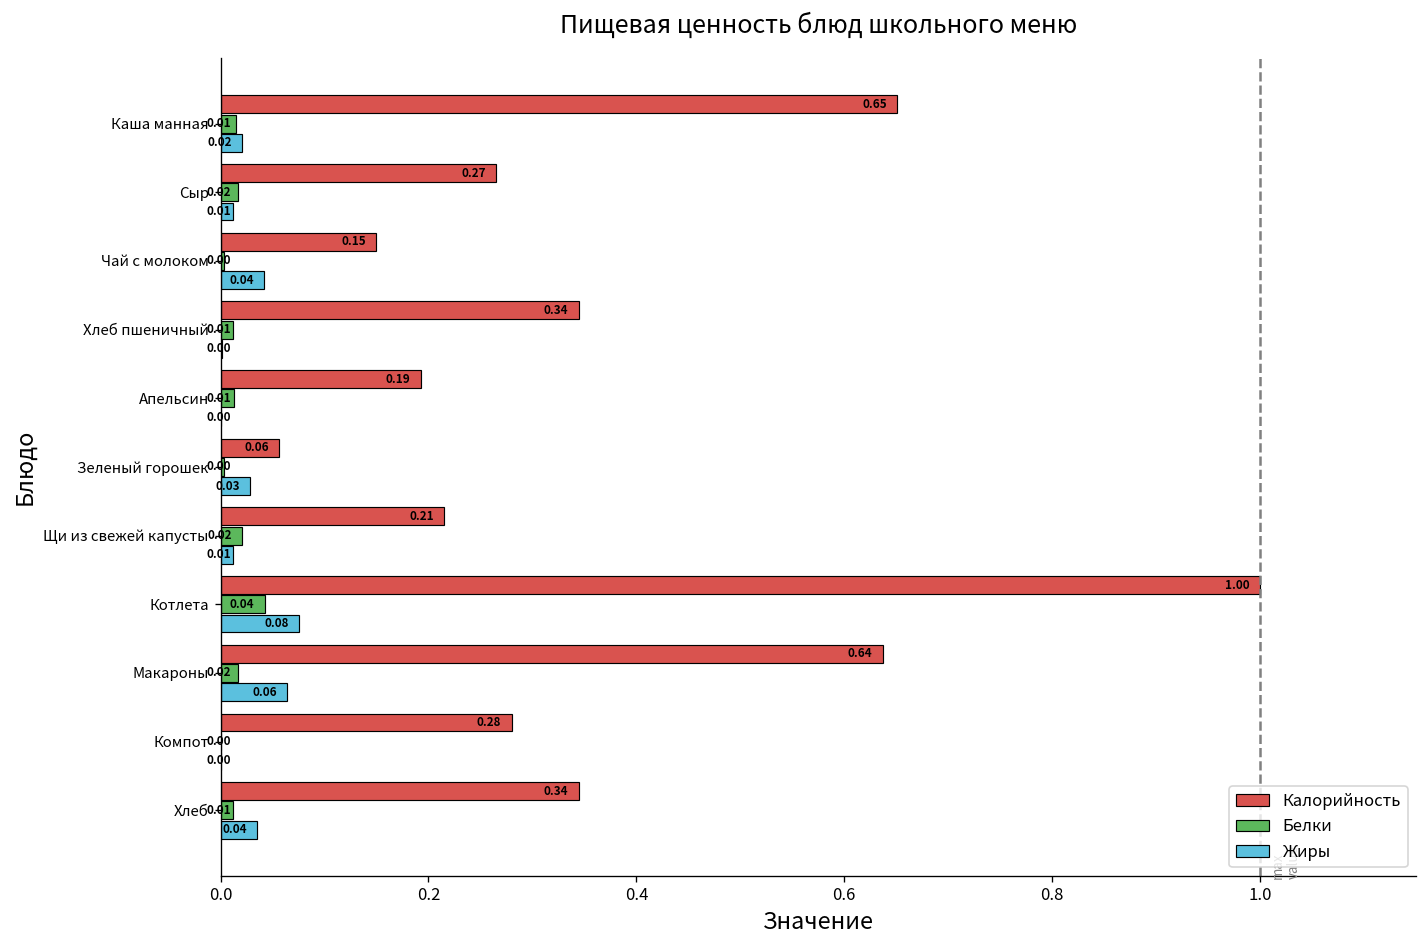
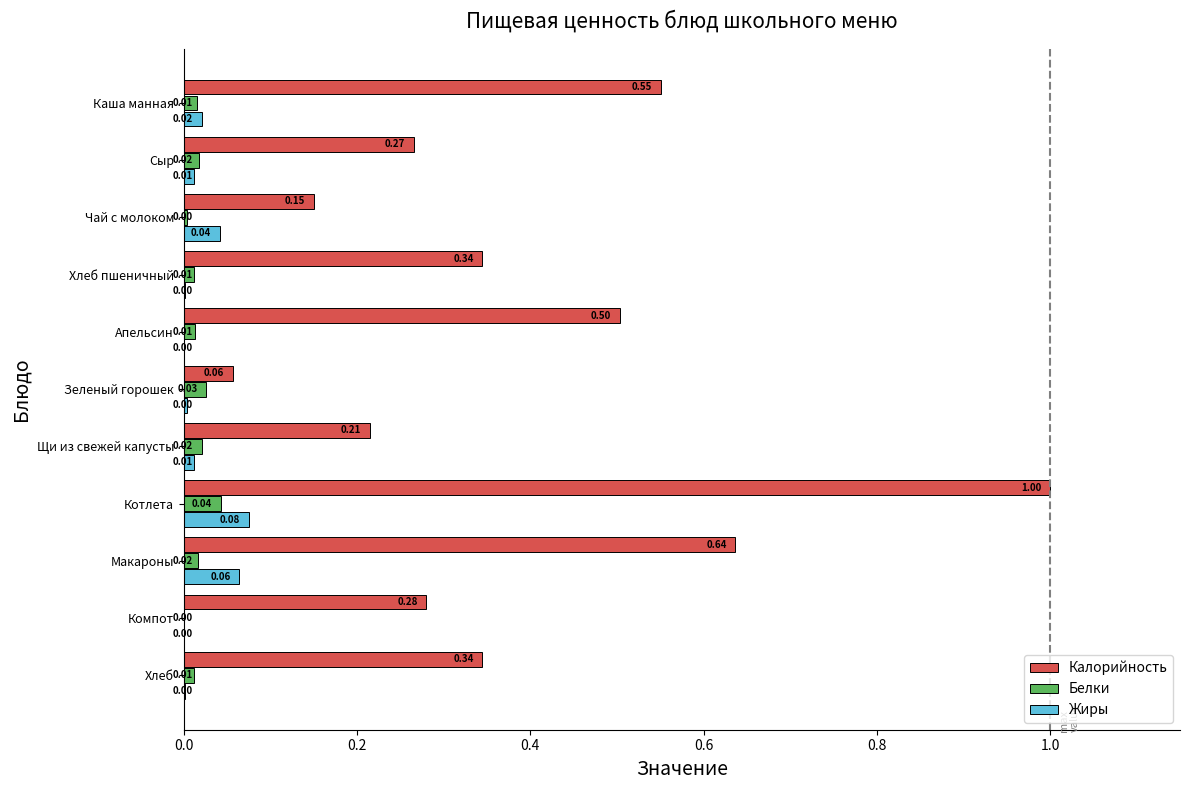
  {
    "Калорийность": {
-     "Каша манная": 0.65,
+     "Каша манная": 0.55,
      "Сыр": 0.27,
      "Чай с молоком": 0.15,
      "Хлеб пшеничный": 0.34,
-     "Апельсин": 0.19,
+     "Апельсин": 0.50,
      "Зеленый горошек": 0.06,
      "Щи из свежей капусты": 0.21,
      "Котлета": 1.00,
      "Макароны": 0.64,
      "Компот": 0.28,
      "Хлеб": 0.34
    },
    "Белки": {
      "Каша манная": 0.01,
      "Сыр": 0.02,
      "Чай с молоком": 0.00,
      "Хлеб пшеничный": 0.01,
      "Апельсин": 0.01,
-     "Зеленый горошек": 0.00,
+     "Зеленый горошек": 0.03,
      "Щи из свежей капусты": 0.02,
      "Котлета": 0.04,
      "Макароны": 0.02,
      "Компот": 0.00,
      "Хлеб": 0.01
    },
    "Жиры": {
      "Каша манная": 0.02,
      "Сыр": 0.01,
      "Чай с молоком": 0.04,
      "Хлеб пшеничный": 0.00,
      "Апельсин": 0.00,
-     "Зеленый горошек": 0.03,
+     "Зеленый горошек": 0.00,
      "Щи из свежей капусты": 0.01,
      "Котлета": 0.08,
      "Макароны": 0.06,
      "Компот": 0.00,
-     "Хлеб": 0.04
+     "Хлеб": 0.00
    }
  }
